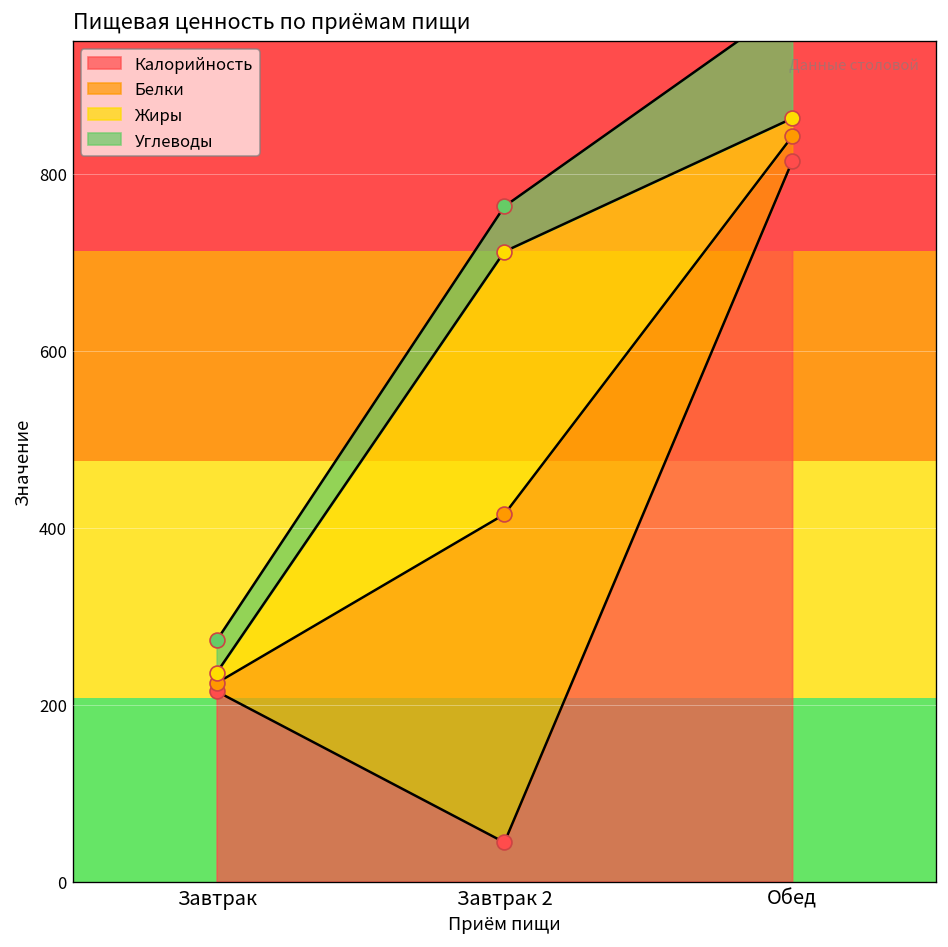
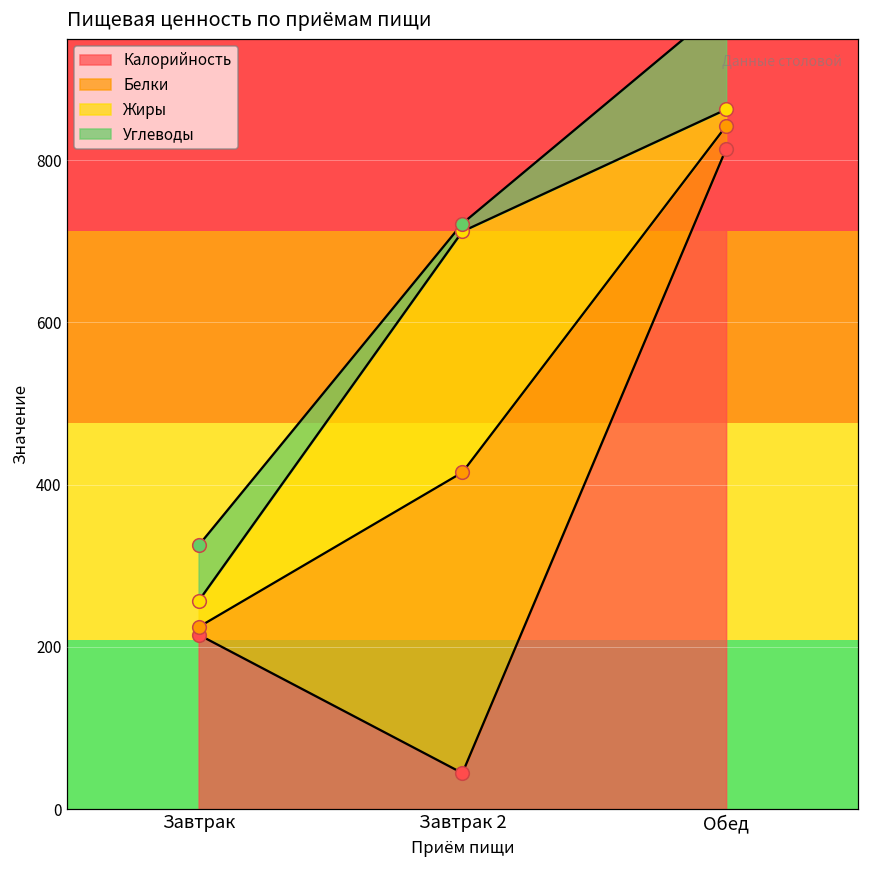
  {
    "Калорийность": {
      "Завтрак": 220,
      "Завтрак 2": 40,
      "Обед": 810
    },
    "Белки": {
      "Завтрак": 10,
      "Завтрак 2": 370,
      "Обед": 30
    },
    "Жиры": {
-     "Завтрак": 10,
+     "Завтрак": 30,
      "Завтрак 2": 300,
      "Обед": 20
    },
    "Углеводы": {
-     "Завтрак": 40,
-     "Завтрак 2": 50
+     "Завтрак": 70,
+     "Завтрак 2": 10
    }
  }
